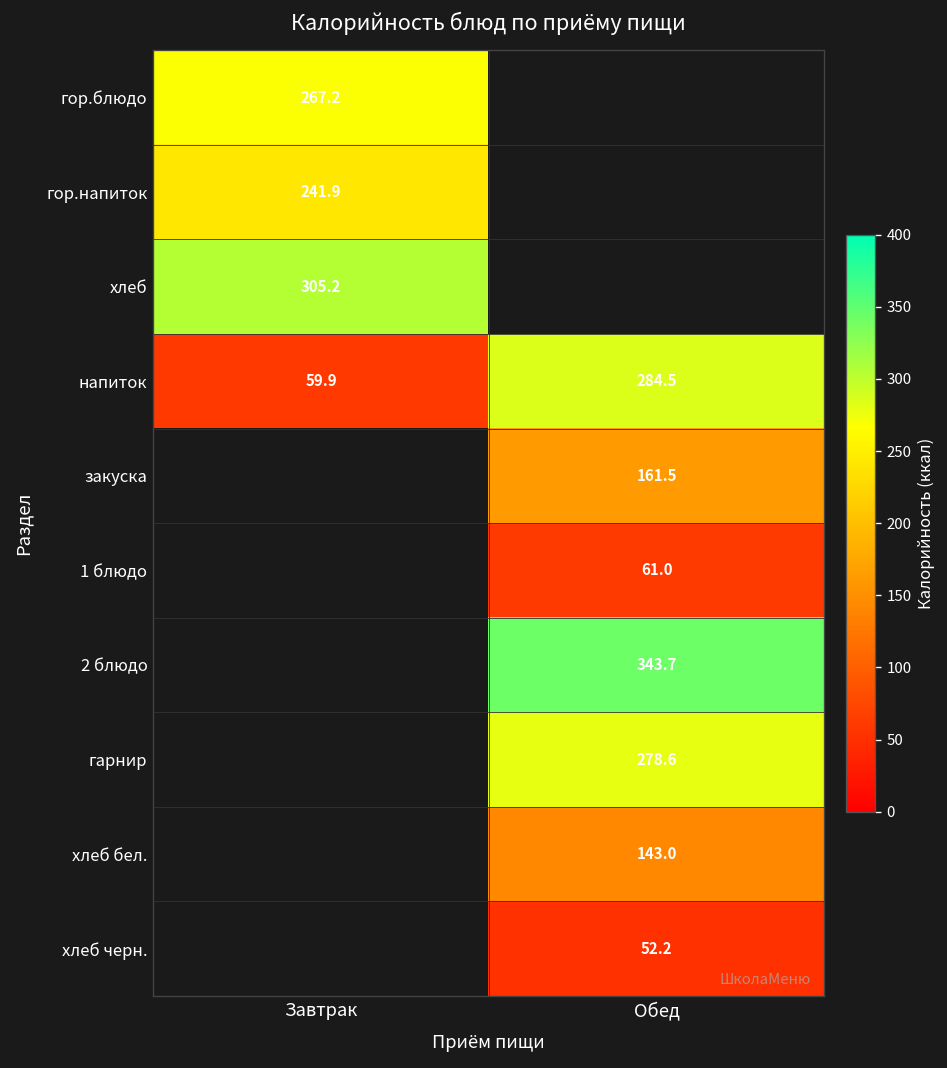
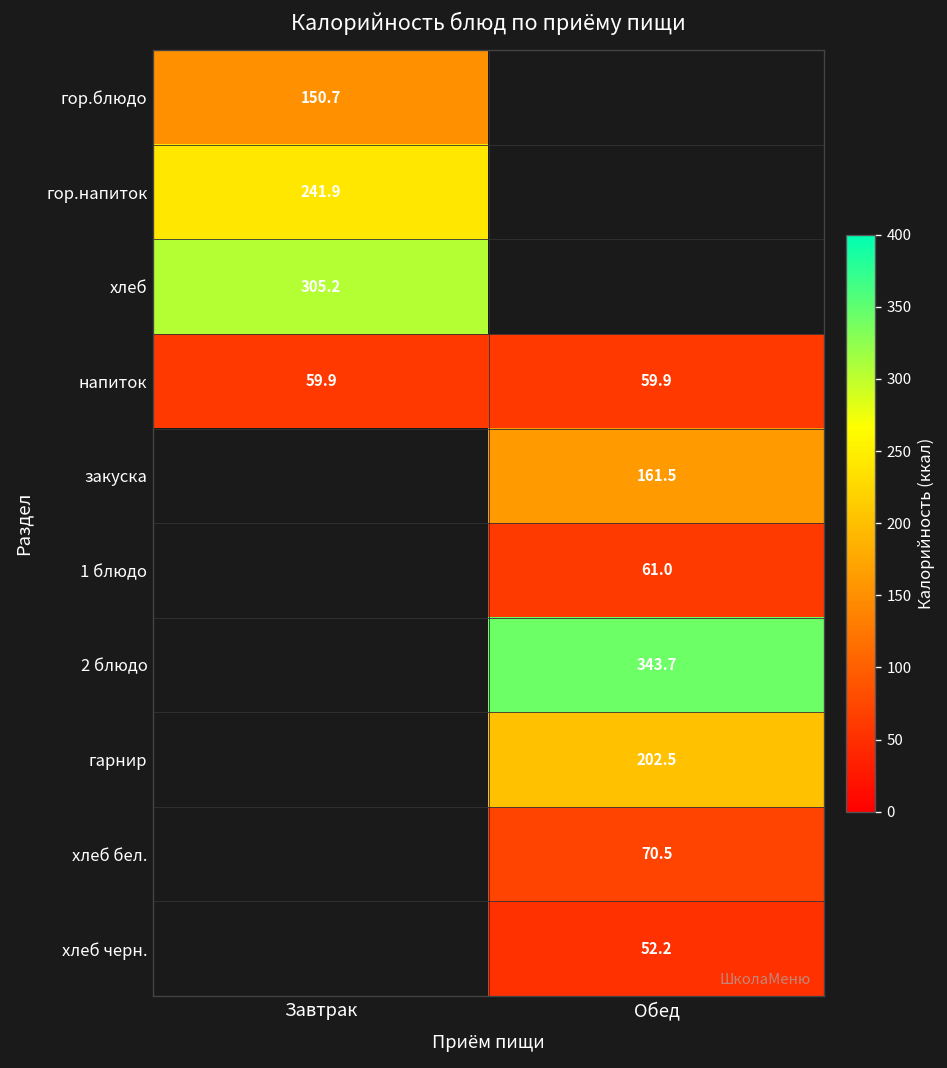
  {
    "гор.блюдо": {
-     "Завтрак": 267.2
+     "Завтрак": 150.7
    },
    "гор.напиток": {
      "Завтрак": 241.9
    },
    "хлеб": {
      "Завтрак": 305.2
    },
    "напиток": {
      "Завтрак": 59.9,
-     "Обед": 284.5
+     "Обед": 59.9
    },
    "закуска": {
      "Обед": 161.5
    },
    "1 блюдо": {
      "Обед": 61.0
    },
    "2 блюдо": {
      "Обед": 343.7
    },
    "гарнир": {
-     "Обед": 278.6
+     "Обед": 202.5
    },
    "хлеб бел.": {
-     "Обед": 143.0
+     "Обед": 70.5
    }
  }
